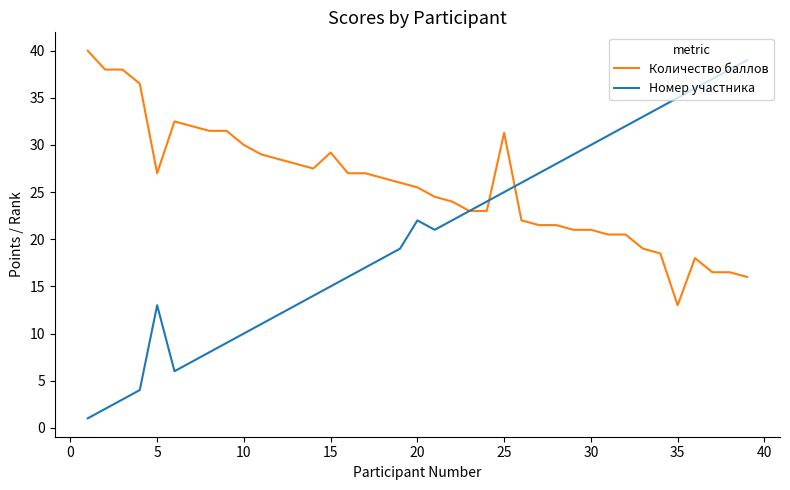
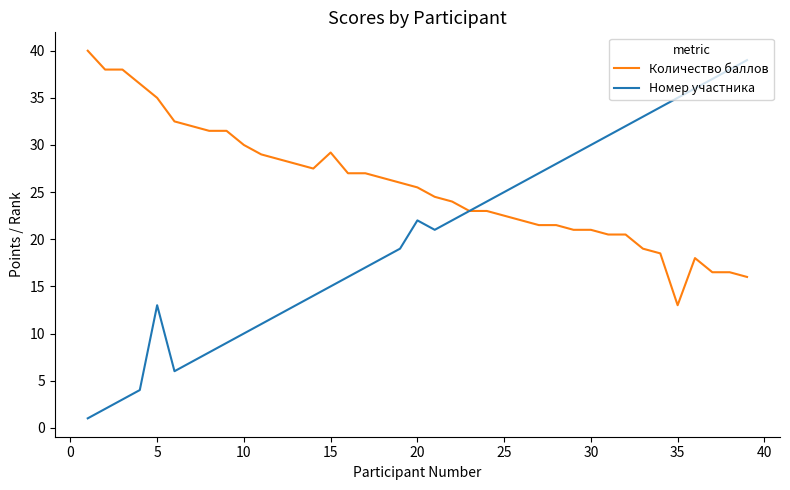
  {
    "Количество баллов": {
-     "5": 27,
+     "5": 35,
      "10": 30,
      "15": 29,
      "20": 26,
-     "25": 31,
+     "25": 23,
      "30": 21,
      "35": 13
    },
    "Номер участника": {
      "5": 13,
      "10": 10,
      "15": 15,
      "20": 22,
      "25": 25,
      "30": 30
    }
  }
